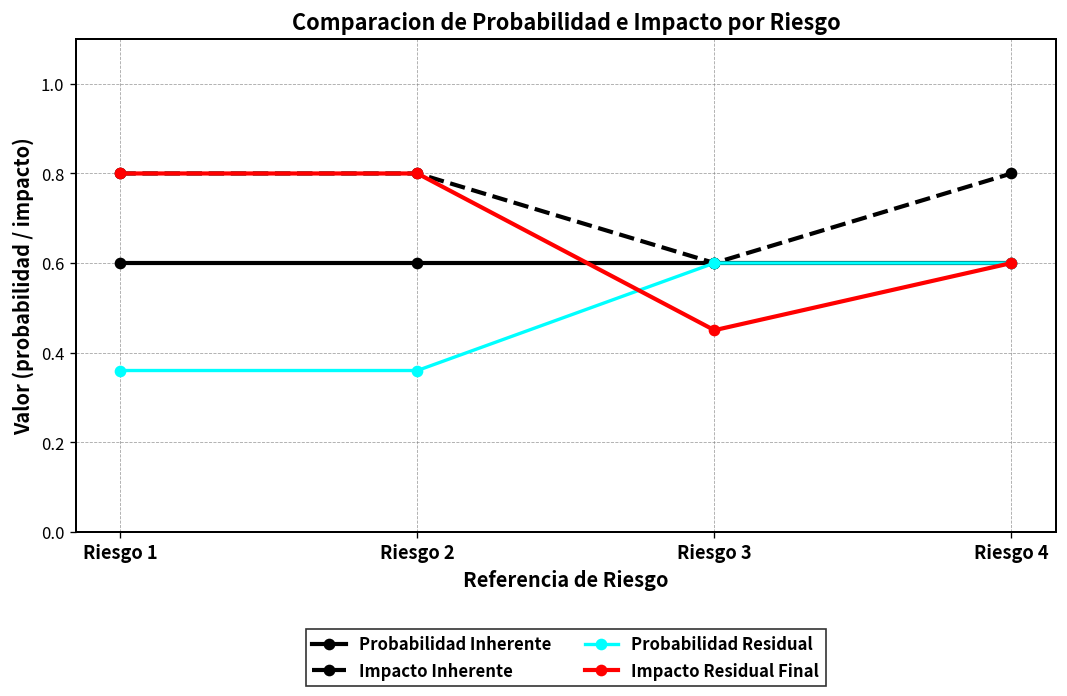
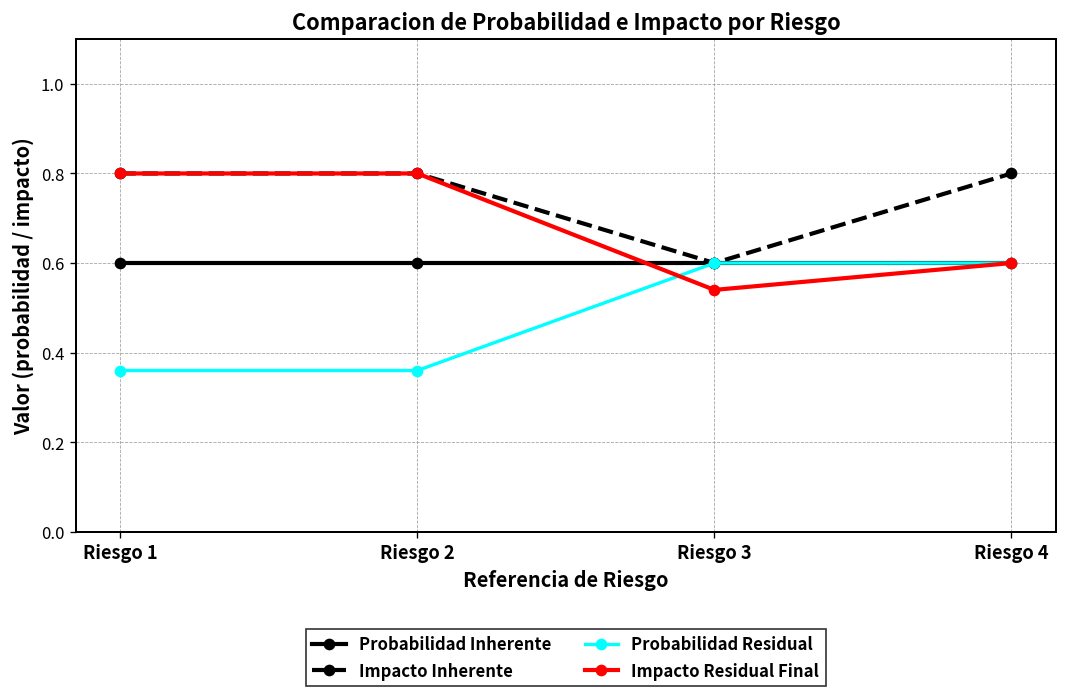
  {
    "Probabilidad Residual": {
      "Riesgo 1": 0.36,
      "Riesgo 2": 0.36
    },
    "Impacto Residual Final": {
-     "Riesgo 3": 0.45
+     "Riesgo 3": 0.54
    }
  }
